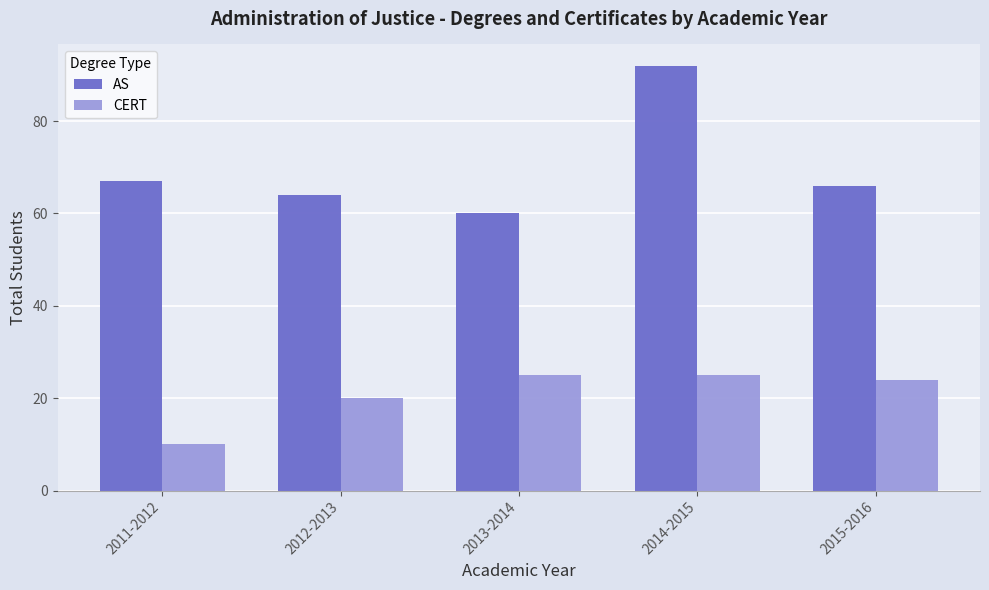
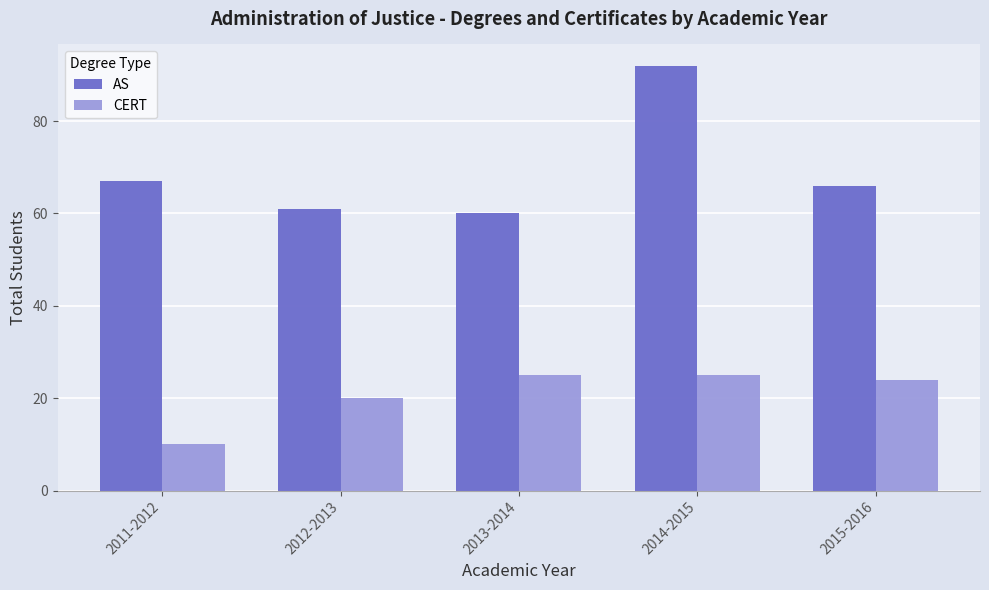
  {
    "AS": {
      "2011-2012": 67,
-     "2012-2013": 64,
+     "2012-2013": 61,
      "2013-2014": 60,
      "2014-2015": 92,
      "2015-2016": 66
    },
    "CERT": {
      "2011-2012": 10,
      "2012-2013": 20,
      "2013-2014": 25,
      "2014-2015": 25,
      "2015-2016": 24
    }
  }
